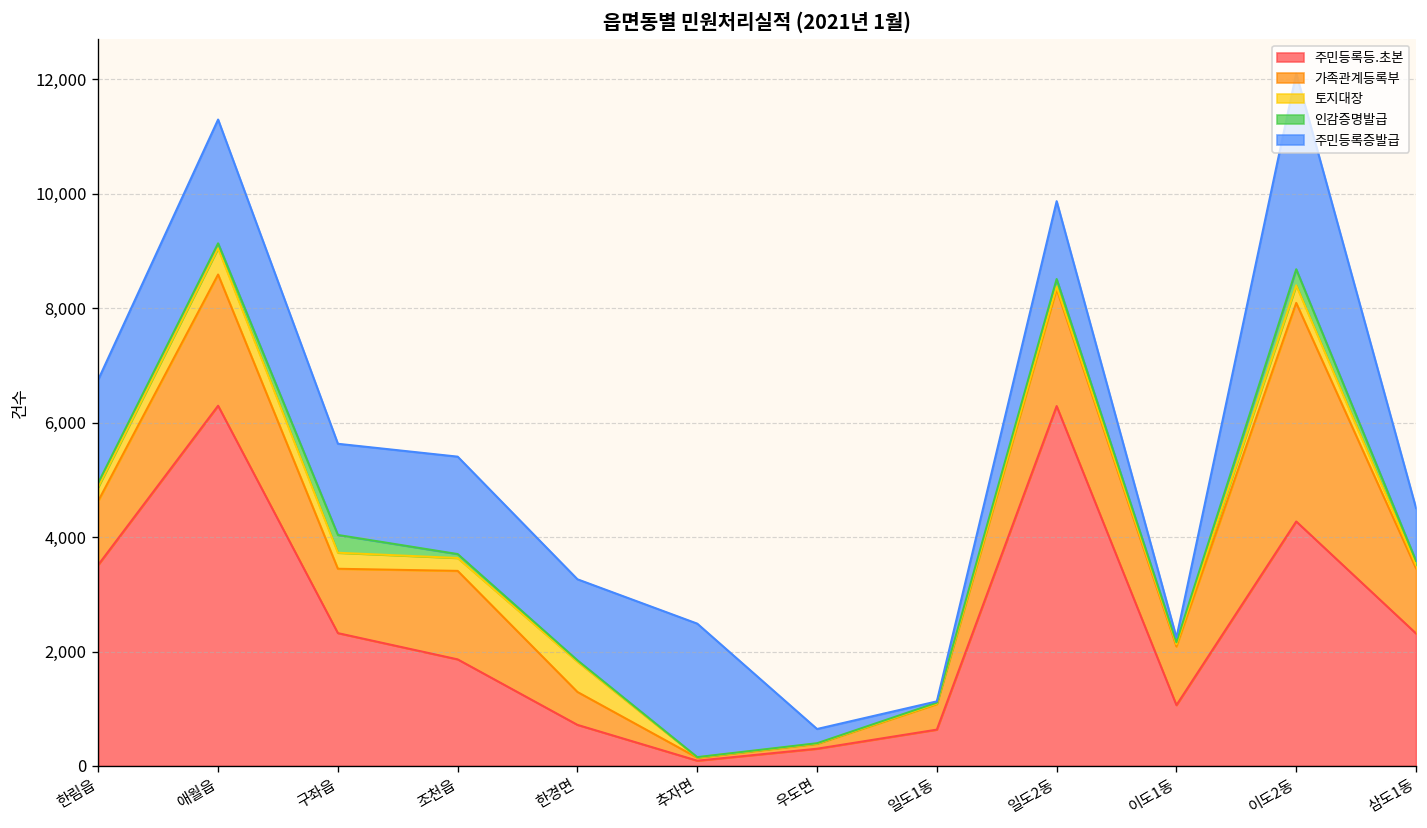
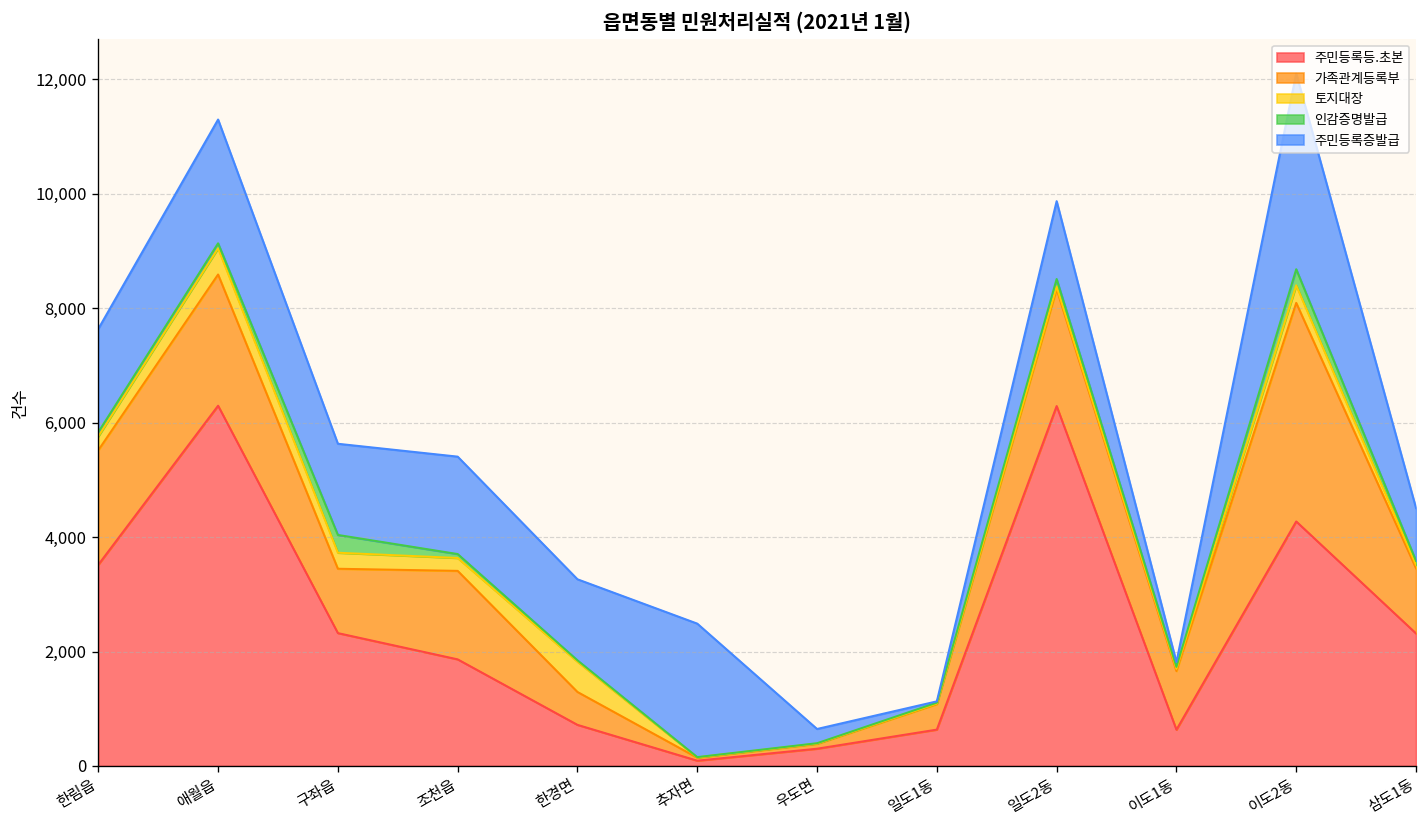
  {
    "주민등록등.초본": {
      "한림읍": "3,500",
      "애월읍": "6,300",
      "구좌읍": "2,300",
      "조천읍": "1,900",
      "한경면": "700",
      "우도면": "300",
      "일도1동": "600",
      "일도2동": "6,300",
-     "이도1동": "1,100",
+     "이도1동": "600",
      "이도2동": "4,300",
      "삼도1동": "2,300"
    },
    "가족관계등록부": {
-     "한림읍": "1,100",
+     "한림읍": "2,000",
      "애월읍": "2,300",
      "구좌읍": "1,100",
      "조천읍": "1,500",
      "한경면": "600",
      "이도2동": "3,800",
      "삼도1동": "1,100"
    },
    "토지대장": {
      "한림읍": "200",
      "애월읍": "500",
      "구좌읍": "300",
      "조천읍": "200",
      "이도2동": "300",
      "삼도1동": "100"
    },
    "인감증명발급": {
      "한림읍": "100",
      "애월읍": "100",
      "구좌읍": "300",
      "조천읍": "100",
      "일도2동": "100",
      "이도2동": "300",
      "삼도1동": "100"
    },
    "주민등록증발급": {
      "한림읍": "1,800",
      "애월읍": "2,200",
      "구좌읍": "1,600",
      "조천읍": "1,700",
      "한경면": "1,400",
      "추자면": "2,300",
      "우도면": "200",
      "일도2동": "1,400",
      "이도1동": "100",
      "삼도1동": "900"
    }
  }
